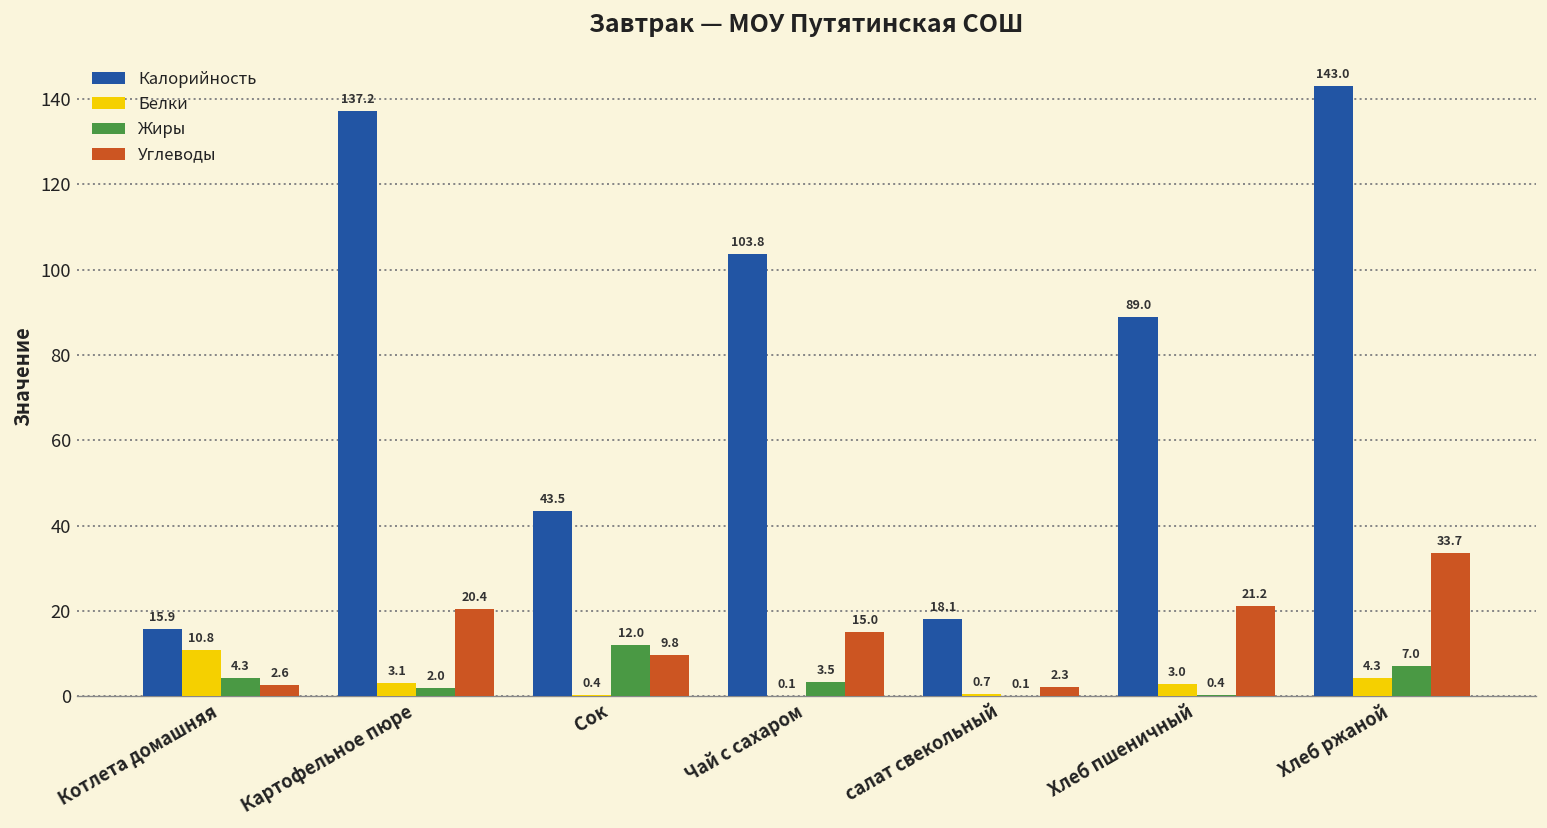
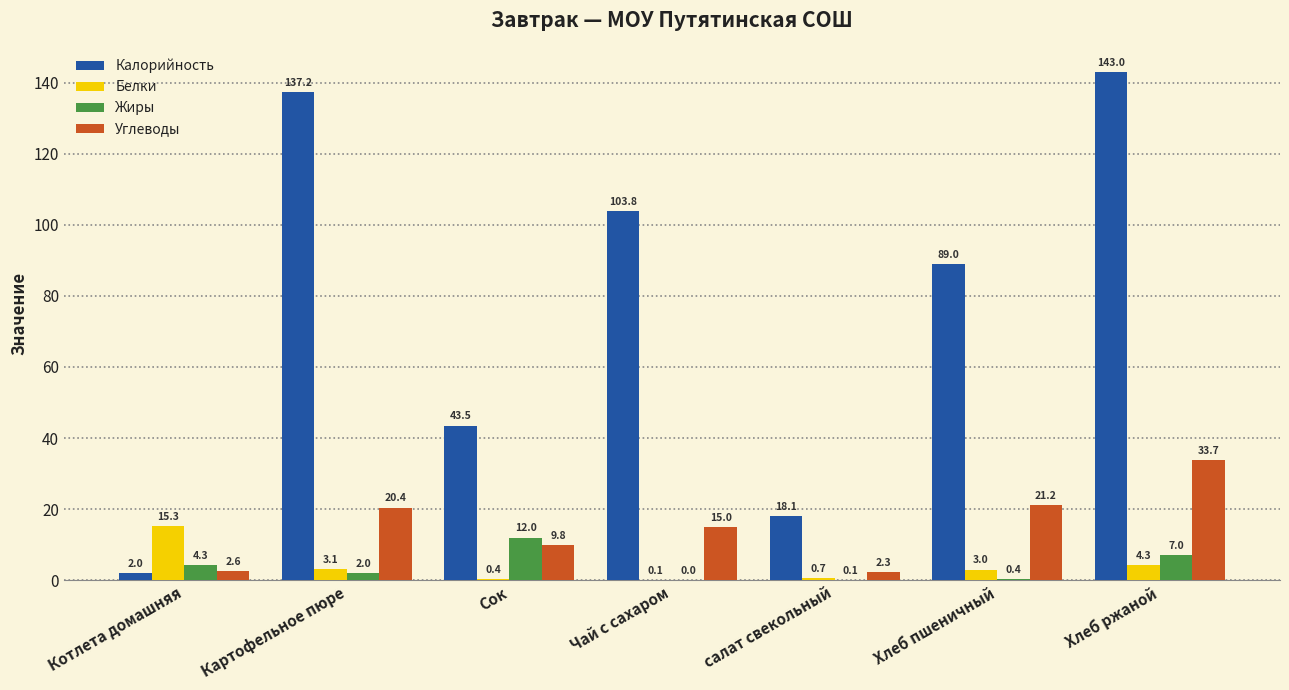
  {
    "Калорийность": {
-     "Котлета домашняя": 15.9,
+     "Котлета домашняя": 2.0,
      "Картофельное пюре": 137.2,
      "Сок": 43.5,
      "Чай с сахаром": 103.8,
      "салат свекольный": 18.1,
      "Хлеб пшеничный": 89.0,
      "Хлеб ржаной": 143.0
    },
    "Белки": {
-     "Котлета домашняя": 10.8,
+     "Котлета домашняя": 15.3,
      "Картофельное пюре": 3.1,
      "Сок": 0.4,
      "Чай с сахаром": 0.1,
      "салат свекольный": 0.7,
      "Хлеб пшеничный": 3.0,
      "Хлеб ржаной": 4.3
    },
    "Жиры": {
      "Котлета домашняя": 4.3,
      "Картофельное пюре": 2.0,
      "Сок": 12.0,
-     "Чай с сахаром": 3.5,
+     "Чай с сахаром": 0.0,
      "салат свекольный": 0.1,
      "Хлеб пшеничный": 0.4,
      "Хлеб ржаной": 7.0
    },
    "Углеводы": {
      "Котлета домашняя": 2.6,
      "Картофельное пюре": 20.4,
      "Сок": 9.8,
      "Чай с сахаром": 15.0,
      "салат свекольный": 2.3,
      "Хлеб пшеничный": 21.2,
      "Хлеб ржаной": 33.7
    }
  }
